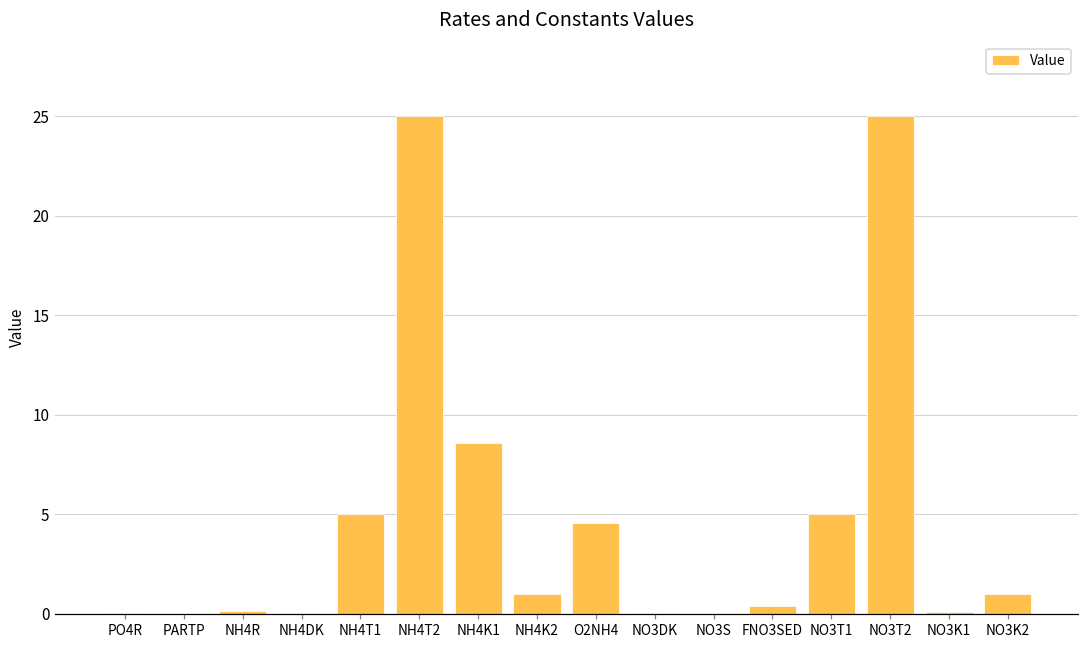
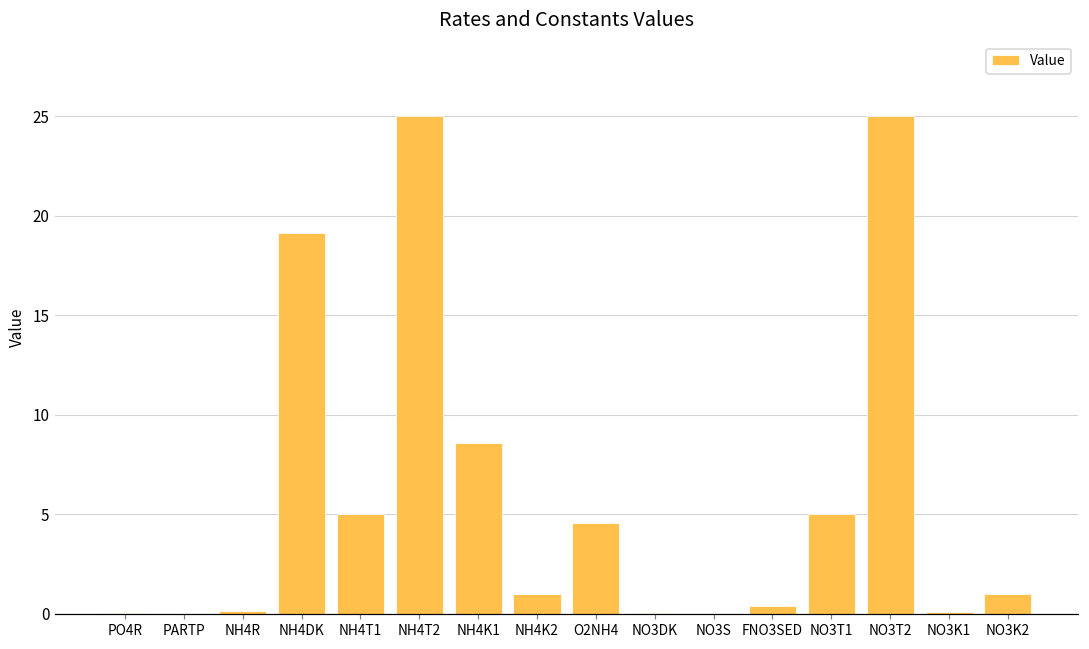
  {
    "PARTP": 0.0,
    "NH4R": 0.2,
-   "NH4DK": 0.1,
+   "NH4DK": 19.2,
    "NH4T1": 5.0,
    "NH4T2": 25.0,
    "NH4K1": 8.6,
    "NH4K2": 1.0,
    "O2NH4": 4.6,
    "NO3S": 0.0,
    "FNO3SED": 0.4,
    "NO3T1": 5.0,
    "NO3T2": 25.0,
    "NO3K2": 1.0
  }
